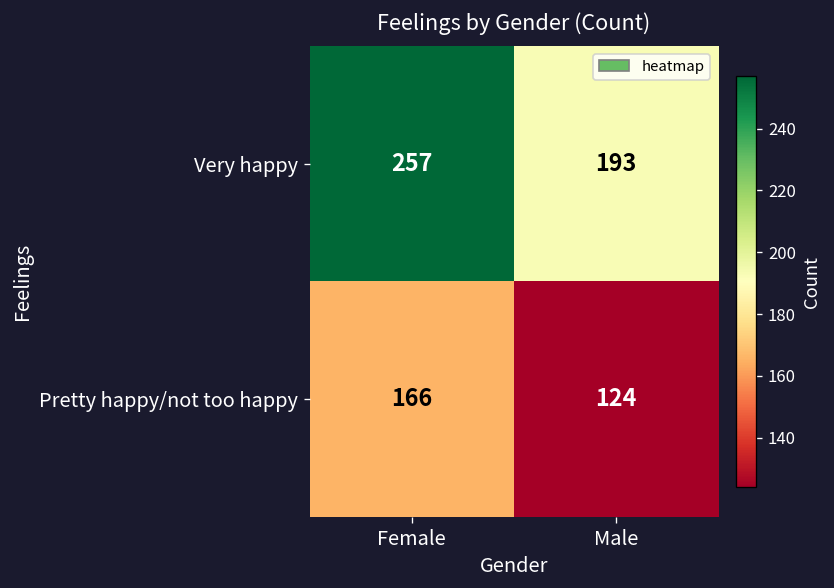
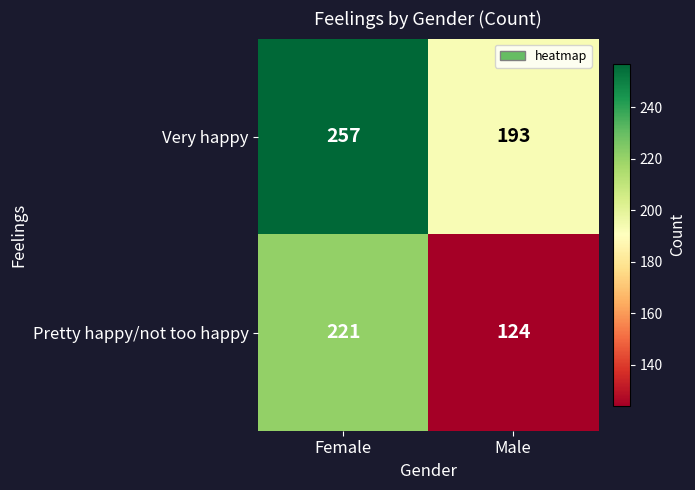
  {
    "Very happy": {
      "Female": 257,
      "Male": 193
    },
    "Pretty happy/not too happy": {
-     "Female": 166,
+     "Female": 221,
      "Male": 124
    }
  }
